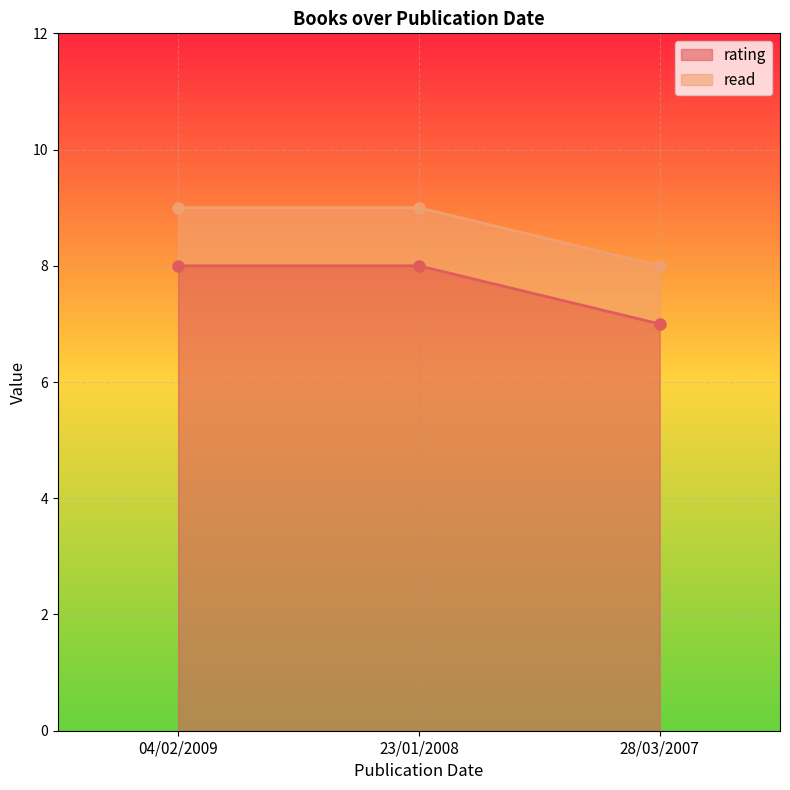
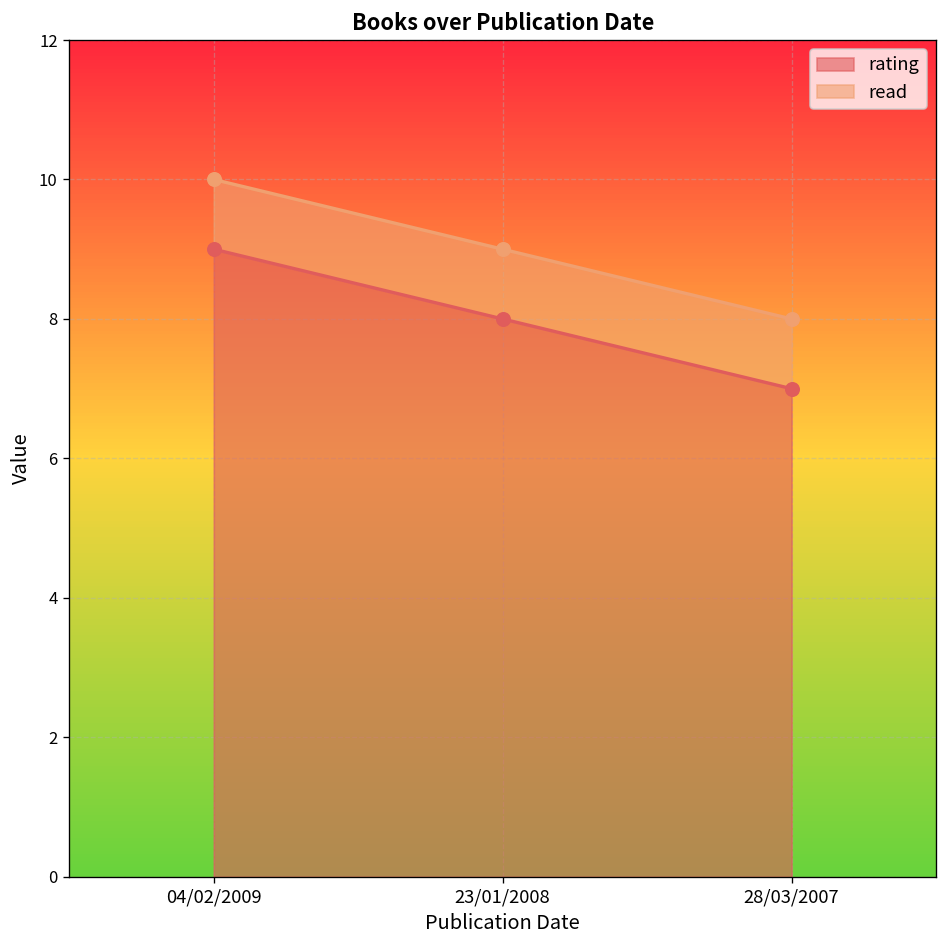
  {
    "rating": {
-     "04/02/2009": 8,
+     "04/02/2009": 9,
      "23/01/2008": 8,
      "28/03/2007": 7
    },
    "read": {
      "04/02/2009": 1,
      "23/01/2008": 1,
      "28/03/2007": 1
    }
  }
